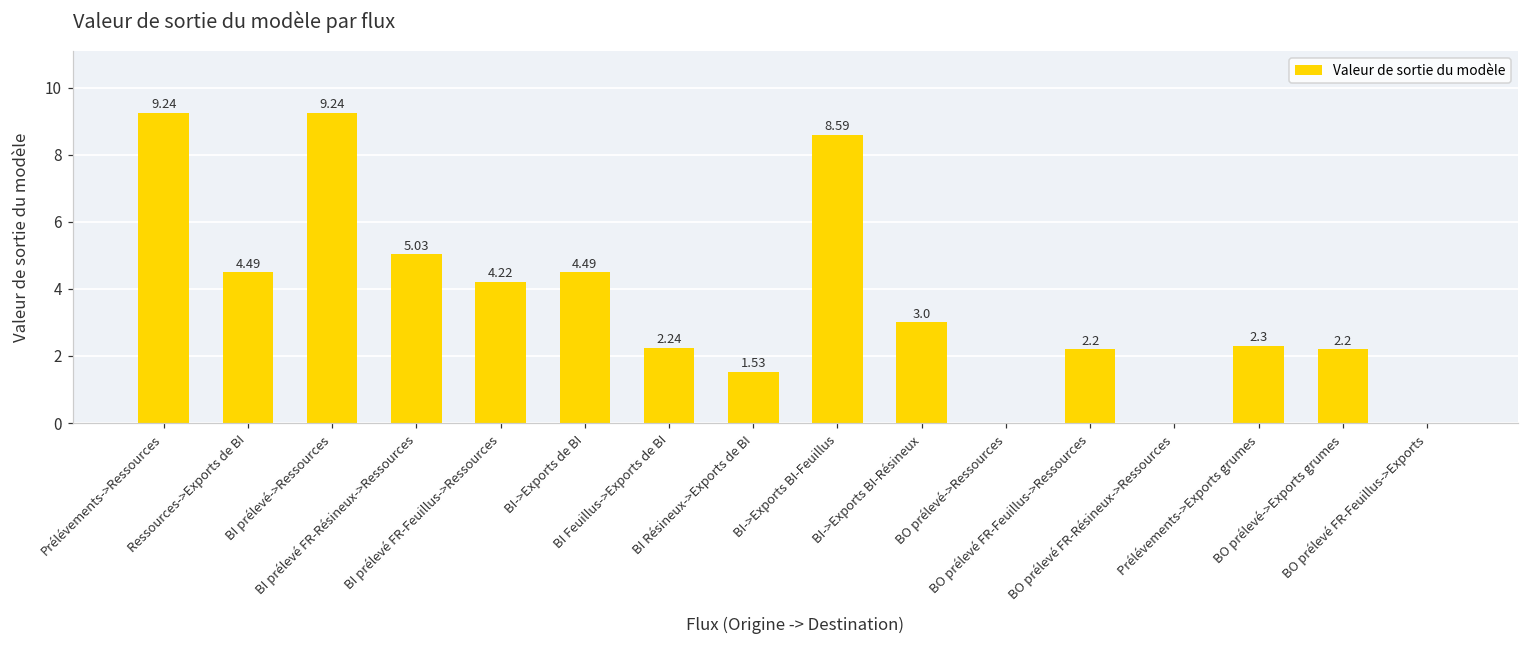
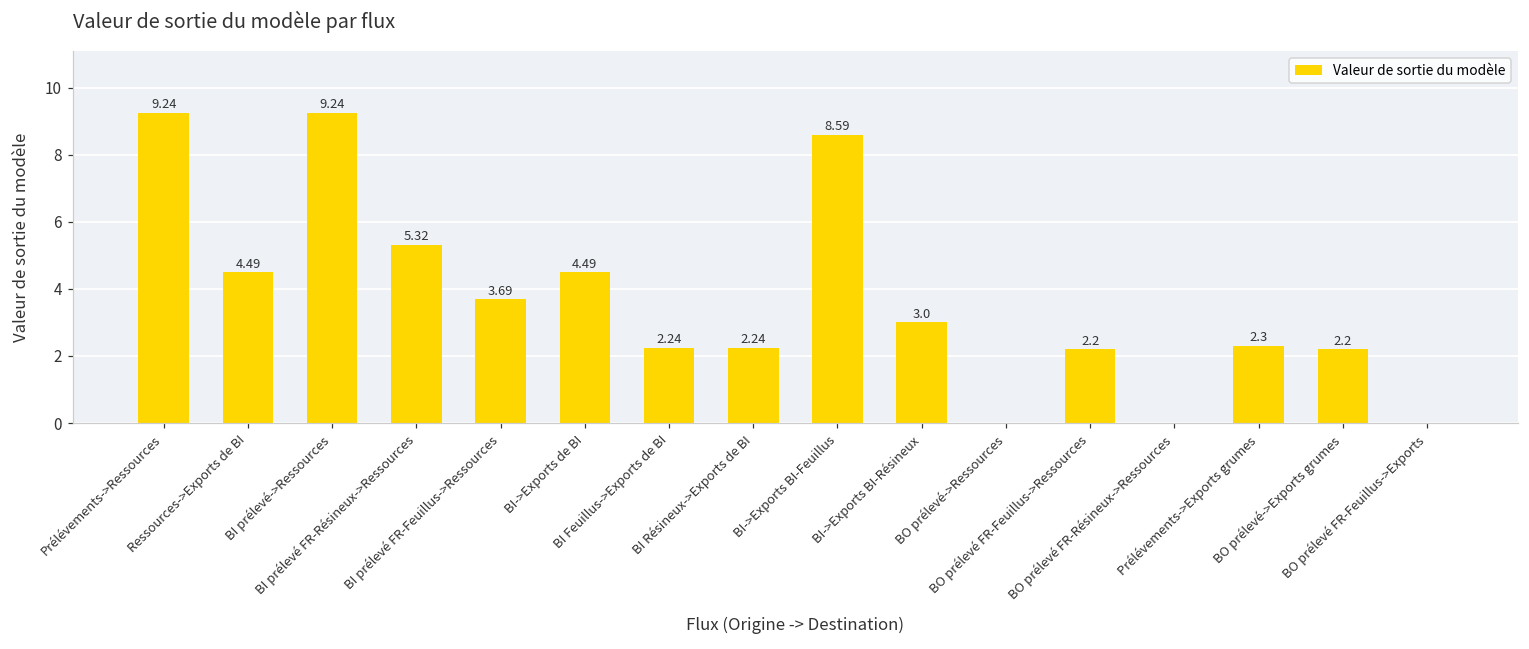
  {
    "Prélévements->Ressources": 9.24,
    "Ressources->Exports de BI": 4.49,
    "BI prélevé->Ressources": 9.24,
-   "BI prélevé FR-Résineux->Ressources": 5.03,
-   "BI prélevé FR-Feuillus->Ressources": 4.22,
+   "BI prélevé FR-Résineux->Ressources": 5.32,
+   "BI prélevé FR-Feuillus->Ressources": 3.69,
    "BI->Exports de BI": 4.49,
    "BI Feuillus->Exports de BI": 2.24,
-   "BI Résineux->Exports de BI": 1.53,
+   "BI Résineux->Exports de BI": 2.24,
    "BI->Exports BI-Feuillus": 8.59,
    "BI->Exports BI-Résineux": 3.0,
    "BO prélevé FR-Feuillus->Ressources": 2.2,
    "Prélévements->Exports grumes": 2.3,
    "BO prélevé->Exports grumes": 2.2
  }
